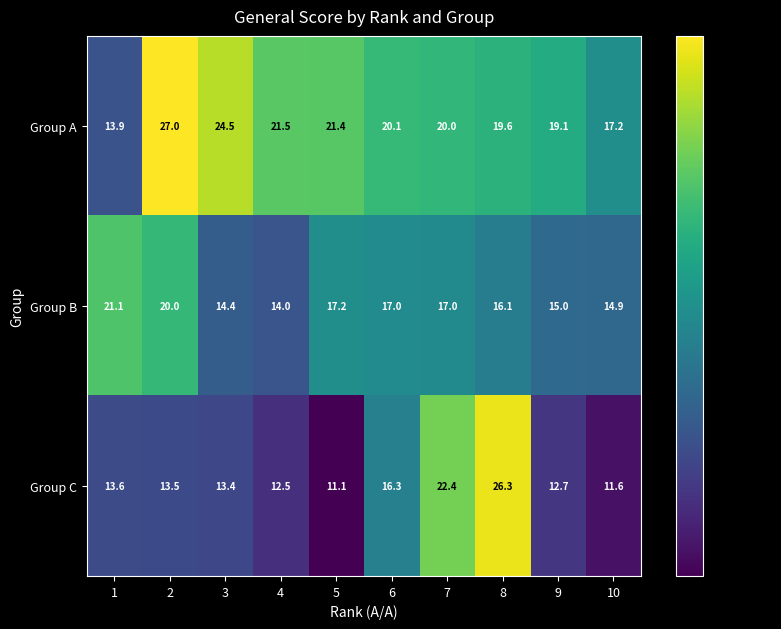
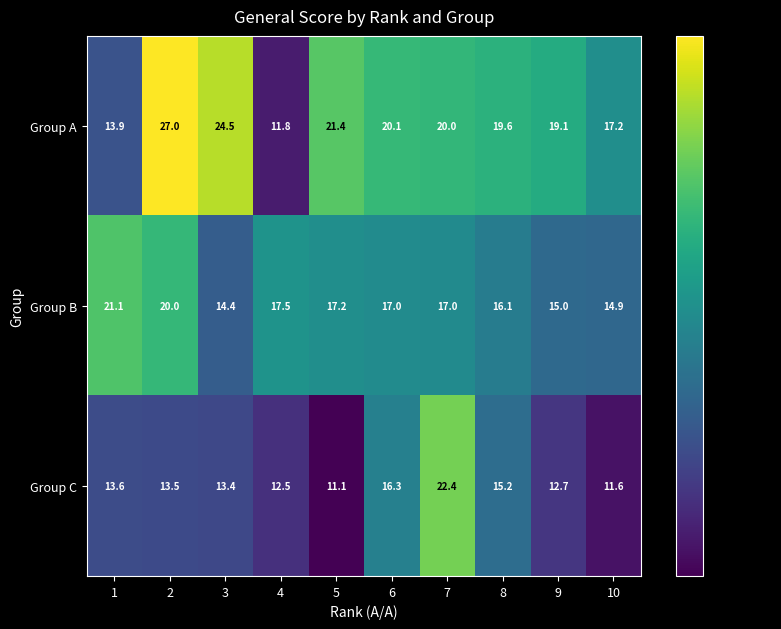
  {
    "Group A": {
      "1": 13.9,
      "2": 27.0,
      "3": 24.5,
-     "4": 21.5,
+     "4": 11.8,
      "5": 21.4,
      "6": 20.1,
      "7": 20.0,
      "8": 19.6,
      "9": 19.1,
      "10": 17.2
    },
    "Group B": {
      "1": 21.1,
      "2": 20.0,
      "3": 14.4,
-     "4": 14.0,
+     "4": 17.5,
      "5": 17.2,
      "6": 17.0,
      "7": 17.0,
      "8": 16.1,
      "9": 15.0,
      "10": 14.9
    },
    "Group C": {
      "1": 13.6,
      "2": 13.5,
      "3": 13.4,
      "4": 12.5,
      "5": 11.1,
      "6": 16.3,
      "7": 22.4,
-     "8": 26.3,
+     "8": 15.2,
      "9": 12.7,
      "10": 11.6
    }
  }
